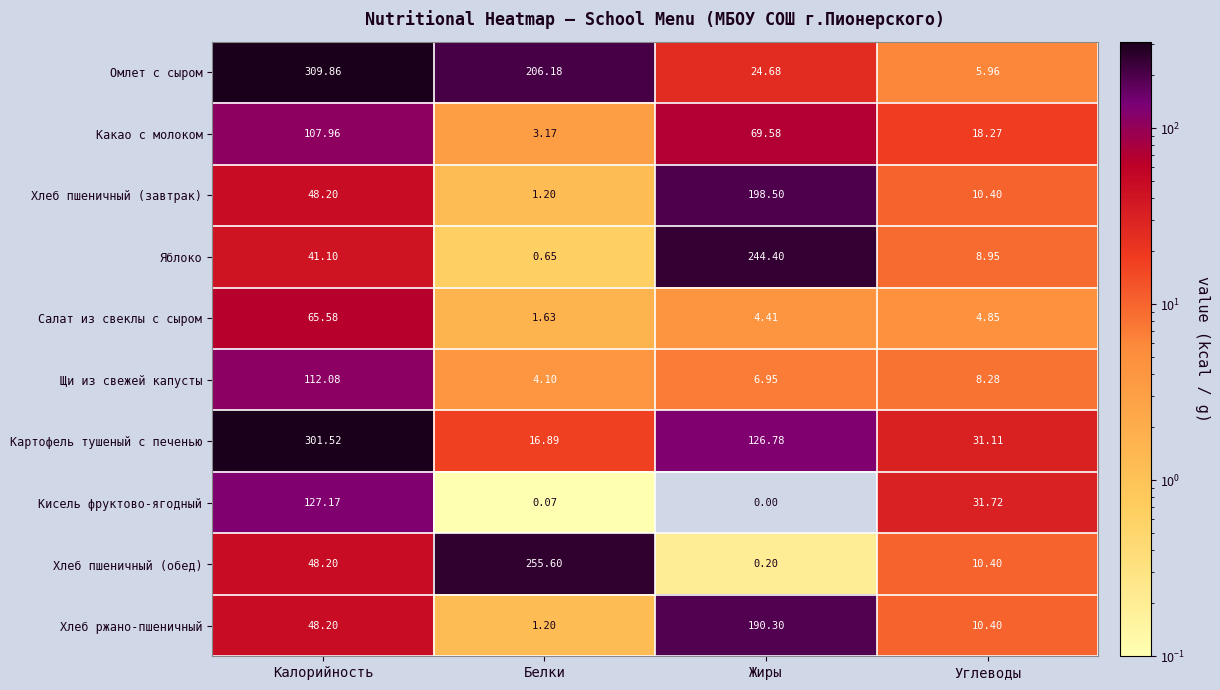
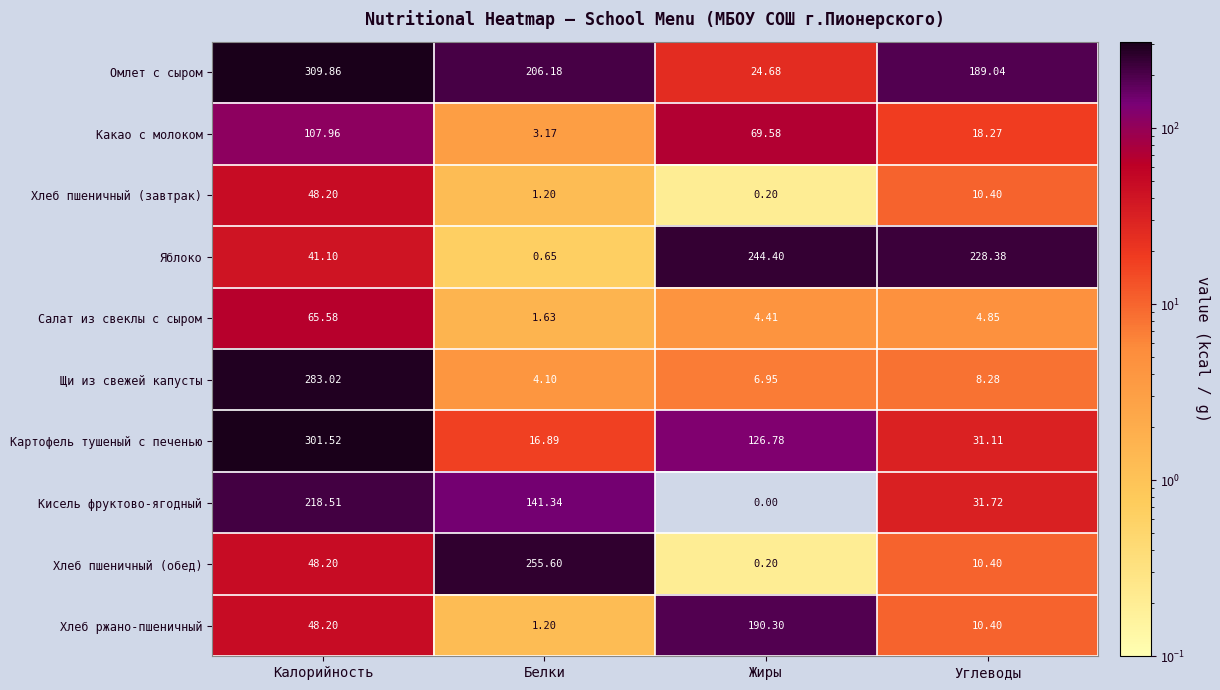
  {
    "Омлет с сыром": {
      "Калорийность": 309.86,
      "Белки": 206.18,
      "Жиры": 24.68,
-     "Углеводы": 5.96
+     "Углеводы": 189.04
    },
    "Какао с молоком": {
      "Калорийность": 107.96,
      "Белки": 3.17,
      "Жиры": 69.58,
      "Углеводы": 18.27
    },
    "Хлеб пшеничный (завтрак)": {
      "Калорийность": 48.20,
      "Белки": 1.20,
-     "Жиры": 198.50,
+     "Жиры": 0.20,
      "Углеводы": 10.40
    },
    "Яблоко": {
      "Калорийность": 41.10,
      "Белки": 0.65,
      "Жиры": 244.40,
-     "Углеводы": 8.95
+     "Углеводы": 228.38
    },
    "Салат из свеклы с сыром": {
      "Калорийность": 65.58,
      "Белки": 1.63,
      "Жиры": 4.41,
      "Углеводы": 4.85
    },
    "Щи из свежей капусты": {
-     "Калорийность": 112.08,
+     "Калорийность": 283.02,
      "Белки": 4.10,
      "Жиры": 6.95,
      "Углеводы": 8.28
    },
    "Картофель тушеный с печенью": {
      "Калорийность": 301.52,
      "Белки": 16.89,
      "Жиры": 126.78,
      "Углеводы": 31.11
    },
    "Кисель фруктово-ягодный": {
-     "Калорийность": 127.17,
-     "Белки": 0.07,
+     "Калорийность": 218.51,
+     "Белки": 141.34,
      "Жиры": 0.00,
      "Углеводы": 31.72
    },
    "Хлеб пшеничный (обед)": {
      "Калорийность": 48.20,
      "Белки": 255.60,
      "Жиры": 0.20,
      "Углеводы": 10.40
    },
    "Хлеб ржано-пшеничный": {
      "Калорийность": 48.20,
      "Белки": 1.20,
      "Жиры": 190.30,
      "Углеводы": 10.40
    }
  }
